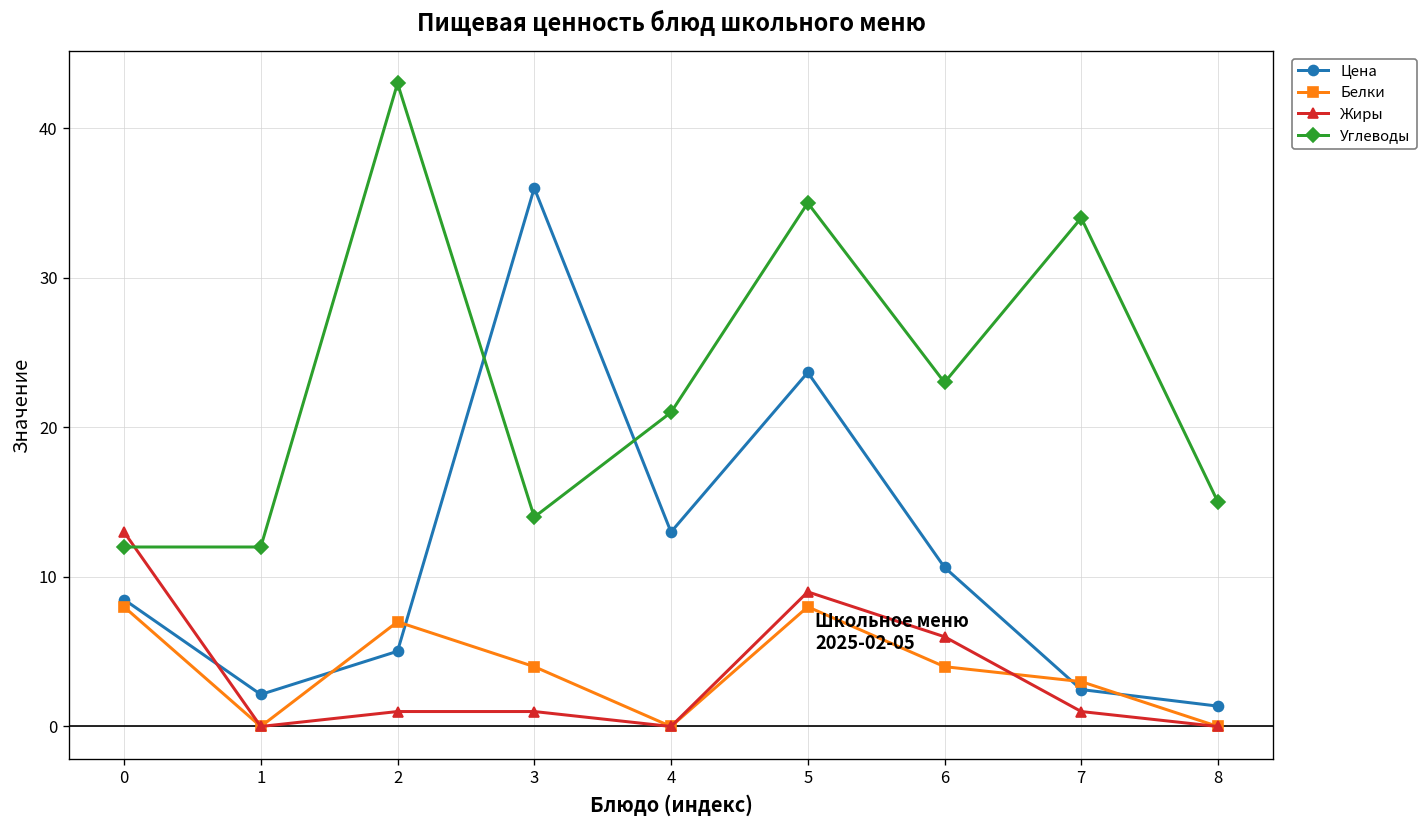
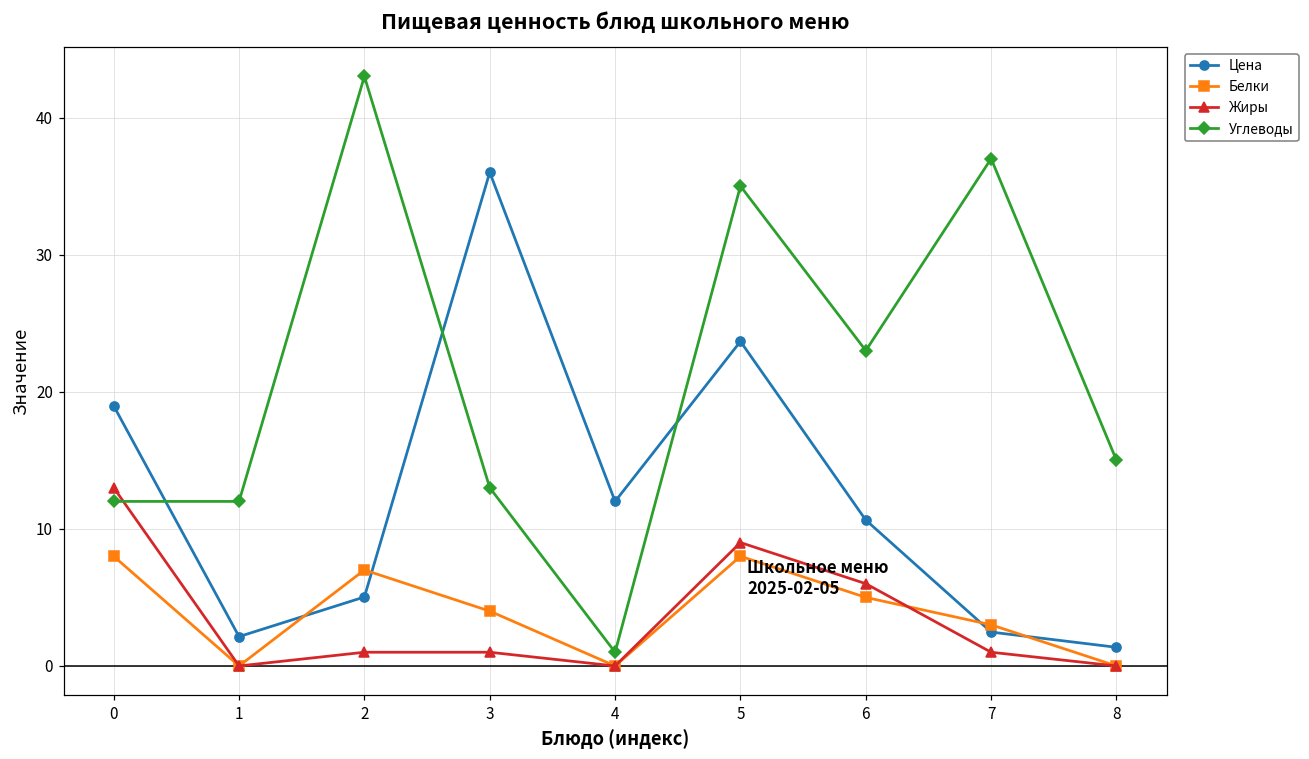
  {
    "Цена": {
-     "0": 8.5,
+     "0": 19.0,
      "1": 2.1,
      "2": 5.0,
      "3": 36.0,
-     "4": 13,
+     "4": 12,
      "5": 23.7,
      "6": 10.6,
      "7": 2.5,
      "8": 1.4
    },
    "Белки": {
      "0": 8,
      "2": 7,
      "3": 4,
      "5": 8,
-     "6": 4,
+     "6": 5,
      "7": 3
    },
    "Жиры": {
      "0": 13.0,
      "2": 1.0,
      "3": 1.0,
      "5": 9.0,
      "7": 1.0
    },
    "Углеводы": {
      "0": 12,
      "1": 12,
      "2": 43,
-     "3": 14,
-     "4": 21,
+     "3": 13,
+     "4": 1,
      "5": 35,
      "6": 23,
-     "7": 34,
+     "7": 37,
      "8": 15
    }
  }
